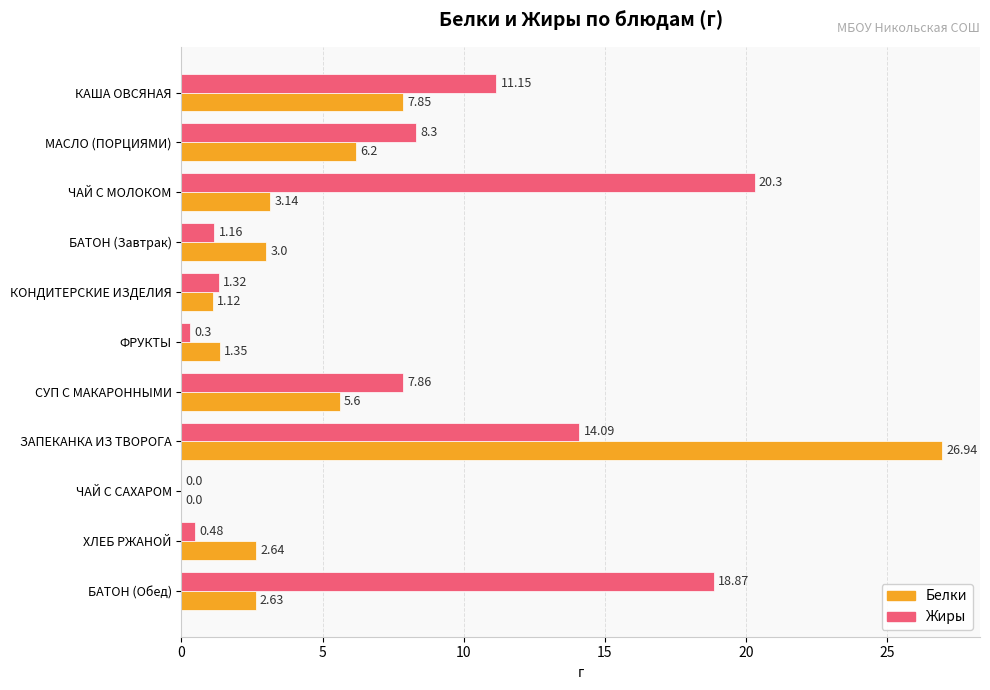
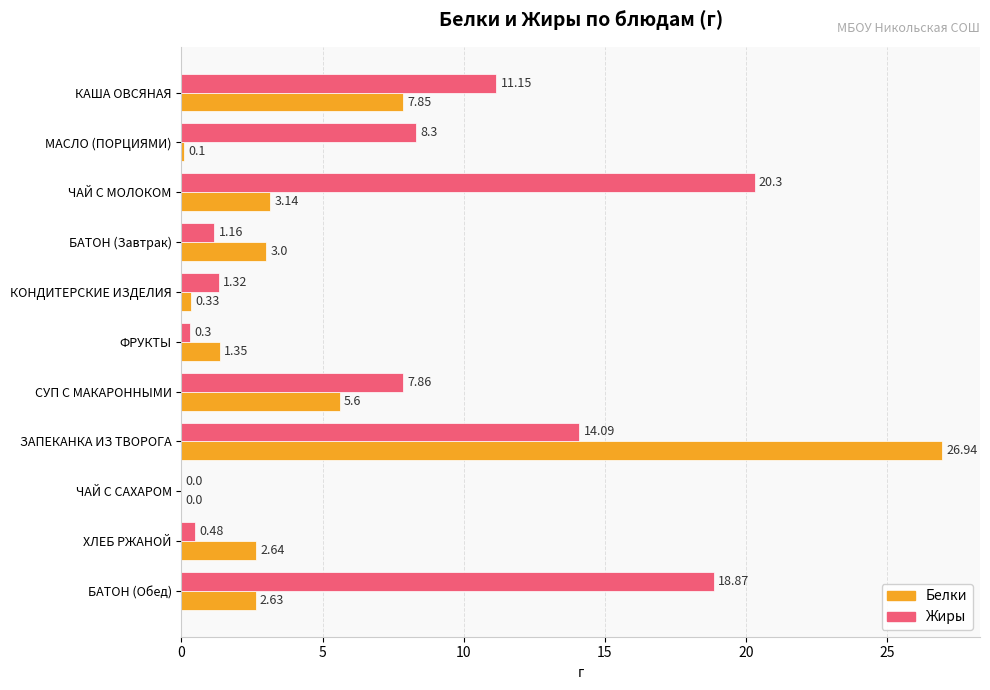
  {
    "Белки": {
      "КАША ОВСЯНАЯ": 7.85,
-     "МАСЛО (ПОРЦИЯМИ)": 6.2,
+     "МАСЛО (ПОРЦИЯМИ)": 0.1,
      "ЧАЙ С МОЛОКОМ": 3.14,
      "БАТОН (Завтрак)": 3.0,
-     "КОНДИТЕРСКИЕ ИЗДЕЛИЯ": 1.12,
+     "КОНДИТЕРСКИЕ ИЗДЕЛИЯ": 0.33,
      "ФРУКТЫ": 1.35,
      "СУП С МАКАРОННЫМИ": 5.6,
      "ЗАПЕКАНКА ИЗ ТВОРОГА": 26.94,
      "ЧАЙ С САХАРОМ": 0.0,
      "ХЛЕБ РЖАНОЙ": 2.64,
      "БАТОН (Обед)": 2.63
    },
    "Жиры": {
      "КАША ОВСЯНАЯ": 11.15,
      "МАСЛО (ПОРЦИЯМИ)": 8.3,
      "ЧАЙ С МОЛОКОМ": 20.3,
      "БАТОН (Завтрак)": 1.16,
      "КОНДИТЕРСКИЕ ИЗДЕЛИЯ": 1.32,
      "ФРУКТЫ": 0.3,
      "СУП С МАКАРОННЫМИ": 7.86,
      "ЗАПЕКАНКА ИЗ ТВОРОГА": 14.09,
      "ЧАЙ С САХАРОМ": 0.0,
      "ХЛЕБ РЖАНОЙ": 0.48,
      "БАТОН (Обед)": 18.87
    }
  }
